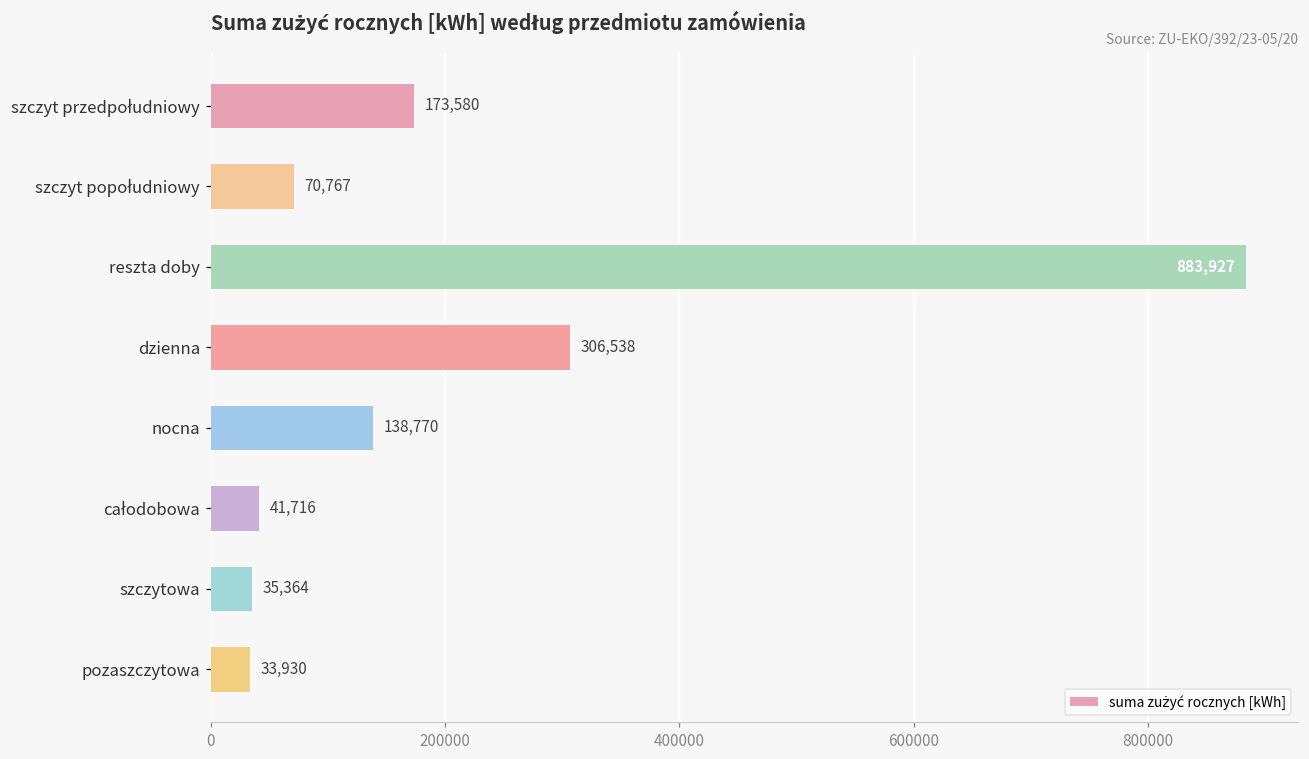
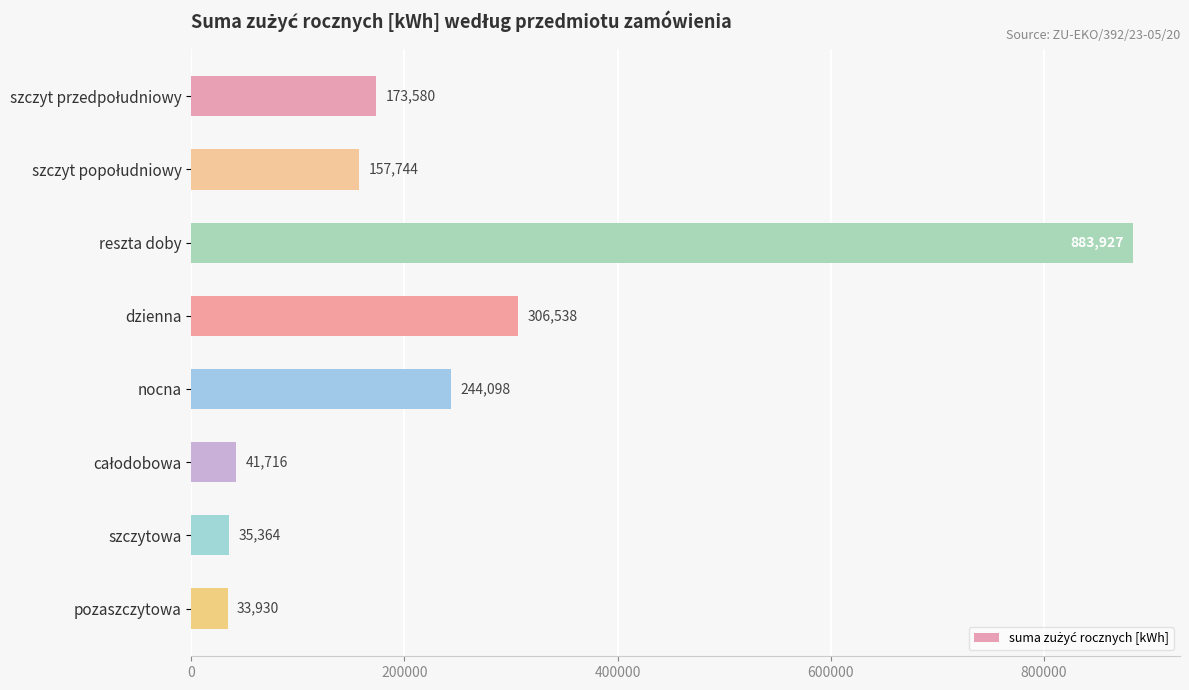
  {
    "szczyt przedpołudniowy": "173,580",
-   "szczyt popołudniowy": "70,767",
+   "szczyt popołudniowy": "157,744",
    "reszta doby": "883,927",
    "dzienna": "306,538",
-   "nocna": "138,770",
+   "nocna": "244,098",
    "całodobowa": "41,716",
    "szczytowa": "35,364",
    "pozaszczytowa": "33,930"
  }
